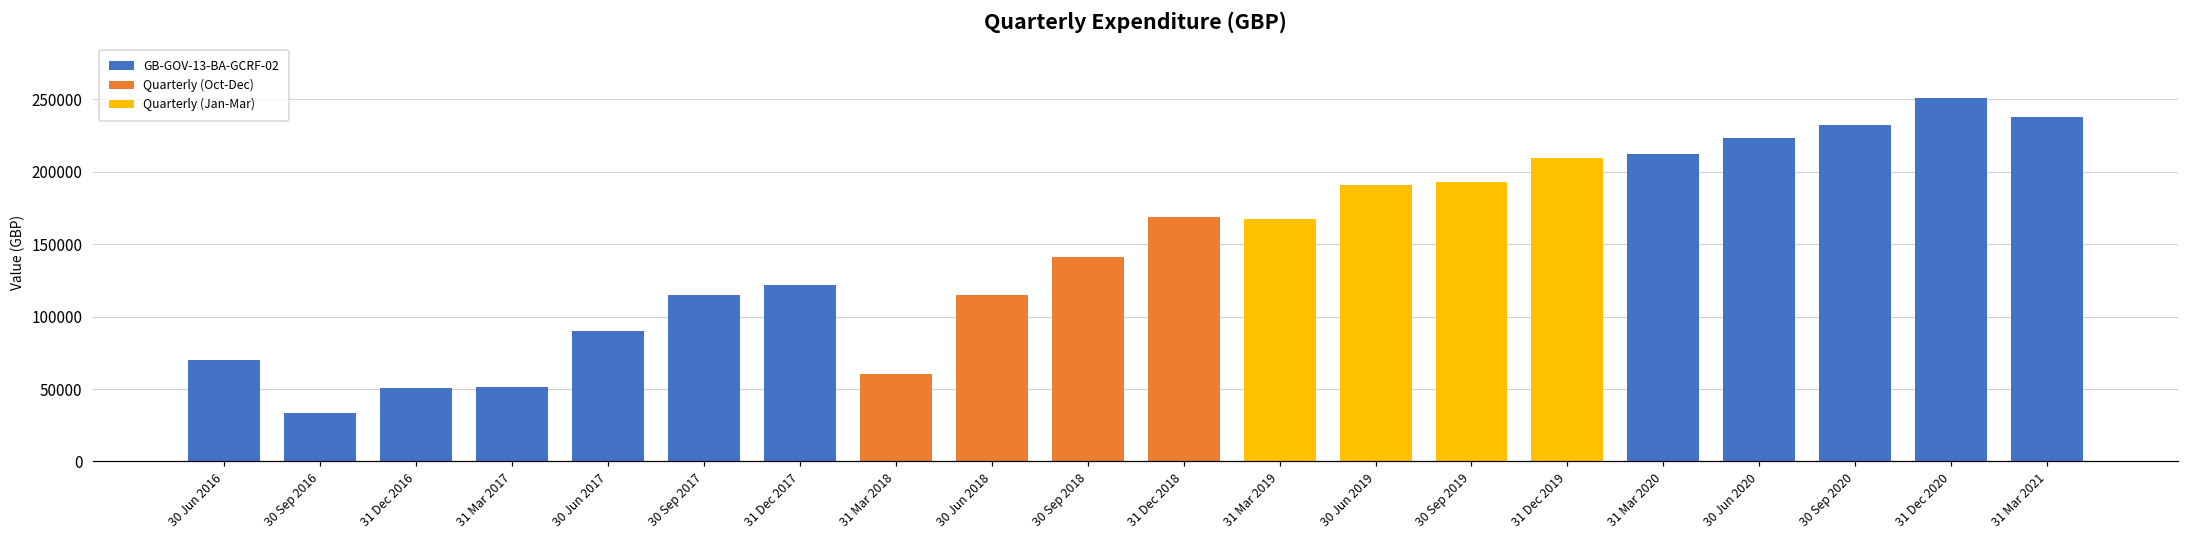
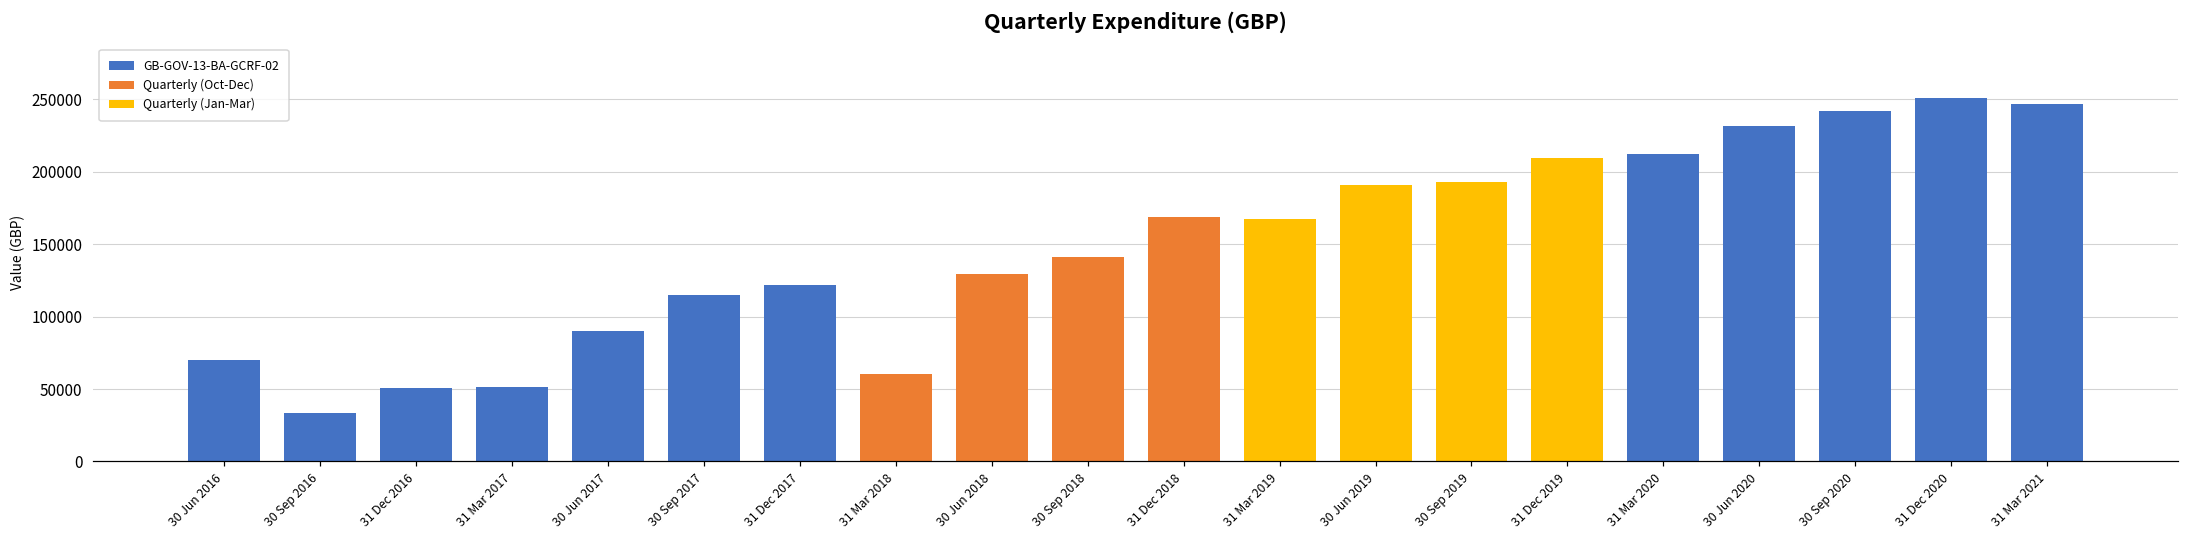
  {
    "30 Jun 2016": 70000,
    "30 Sep 2016": 33000,
    "31 Dec 2016": 51000,
    "31 Mar 2017": 51000,
    "30 Jun 2017": 90000,
    "30 Sep 2017": 115000,
    "31 Dec 2017": 122000,
    "31 Mar 2018": 60000,
-   "30 Jun 2018": 115000,
+   "30 Jun 2018": 129000,
    "30 Sep 2018": 141000,
    "31 Dec 2018": 169000,
    "31 Mar 2019": 168000,
    "30 Jun 2019": 191000,
    "30 Sep 2019": 193000,
    "31 Dec 2019": 209000,
    "31 Mar 2020": 212000,
-   "30 Jun 2020": 223000,
-   "30 Sep 2020": 232000,
+   "30 Jun 2020": 232000,
+   "30 Sep 2020": 242000,
    "31 Dec 2020": 251000,
-   "31 Mar 2021": 238000
+   "31 Mar 2021": 246000
  }
